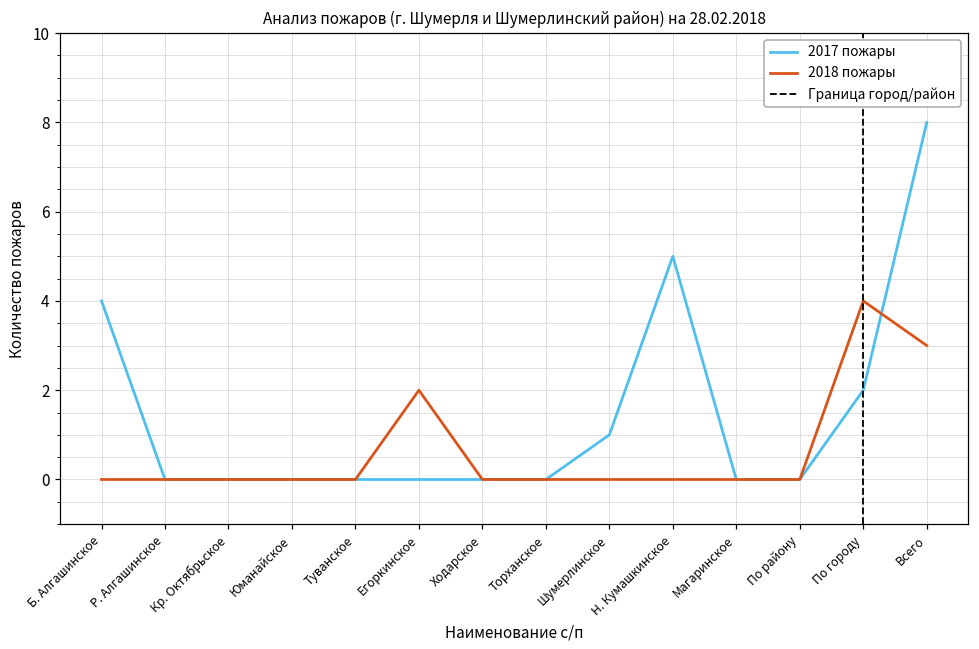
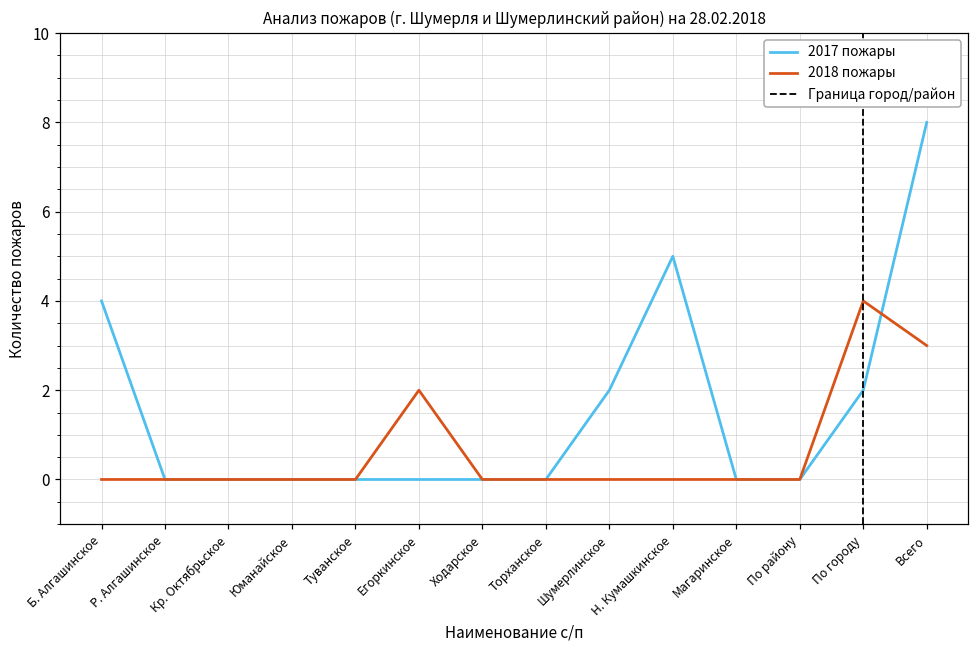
  {
    "2017 пожары": {
      "Б. Алгашинское": 4,
      "Егоркинское": 0,
-     "Шумерлинское": 1,
+     "Шумерлинское": 2,
      "Н. Кумашкинское": 5,
      "По городу": 2,
      "Всего": 8
    },
    "2018 пожары": {
      "Б. Алгашинское": 0,
      "Егоркинское": 2,
      "Шумерлинское": 0,
      "Н. Кумашкинское": 0,
      "По городу": 4,
      "Всего": 3
    }
  }
